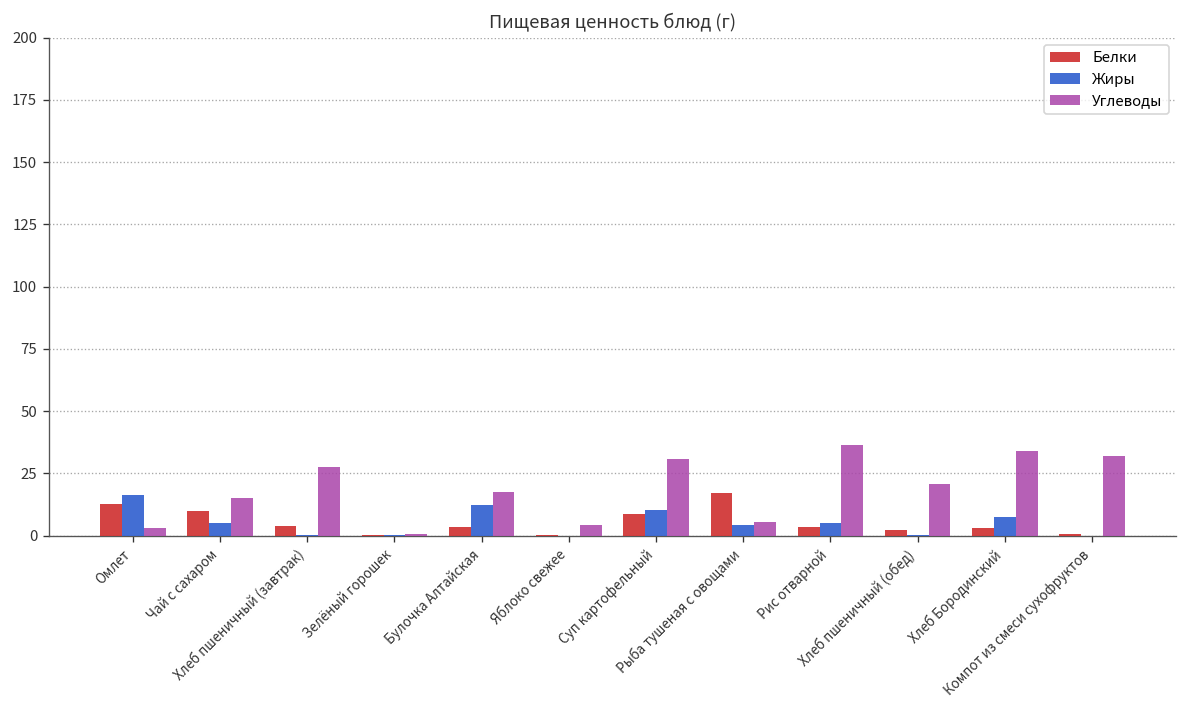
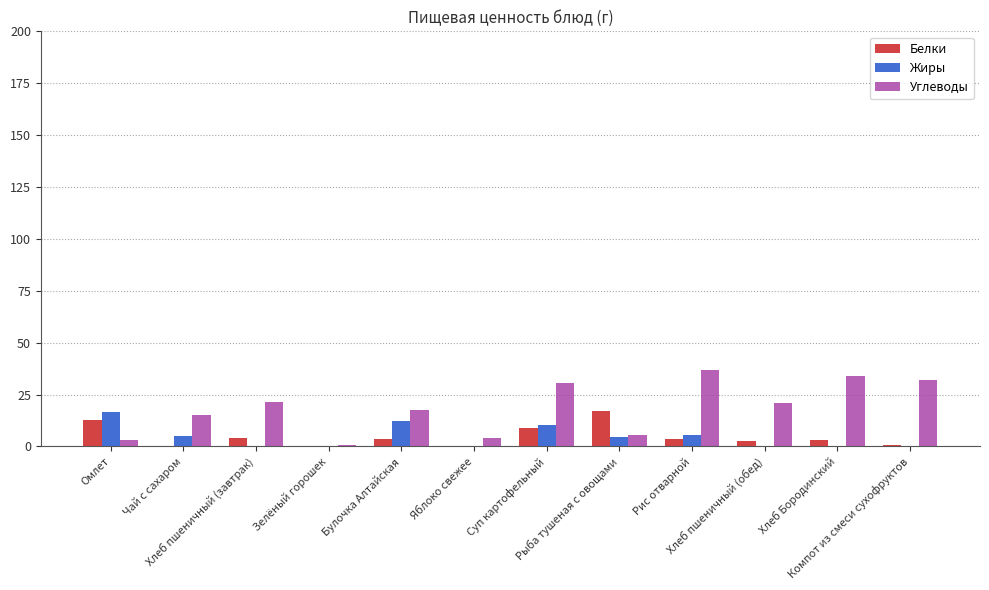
  {
    "Белки": {
      "Омлет": 13,
-     "Чай с сахаром": 10,
+     "Чай с сахаром": 0,
      "Хлеб пшеничный (завтрак)": 4,
      "Булочка Алтайская": 3,
      "Суп картофельный": 9,
      "Рыба тушеная с овощами": 17,
      "Рис отварной": 4,
      "Хлеб пшеничный (обед)": 3,
      "Хлеб Бородинский": 3
    },
    "Жиры": {
      "Омлет": 16,
      "Чай с сахаром": 5,
      "Булочка Алтайская": 12,
      "Яблоко свежее": 0,
      "Суп картофельный": 10,
      "Рыба тушеная с овощами": 4,
      "Рис отварной": 5,
-     "Хлеб Бородинский": 7,
+     "Хлеб Бородинский": 0,
      "Компот из смеси сухофруктов": 0
    },
    "Углеводы": {
      "Омлет": 3,
      "Чай с сахаром": 15,
-     "Хлеб пшеничный (завтрак)": 27,
+     "Хлеб пшеничный (завтрак)": 22,
      "Булочка Алтайская": 18,
      "Яблоко свежее": 4,
      "Суп картофельный": 31,
      "Рыба тушеная с овощами": 6,
      "Рис отварной": 37,
      "Хлеб пшеничный (обед)": 21,
      "Хлеб Бородинский": 34,
      "Компот из смеси сухофруктов": 32
    }
  }
